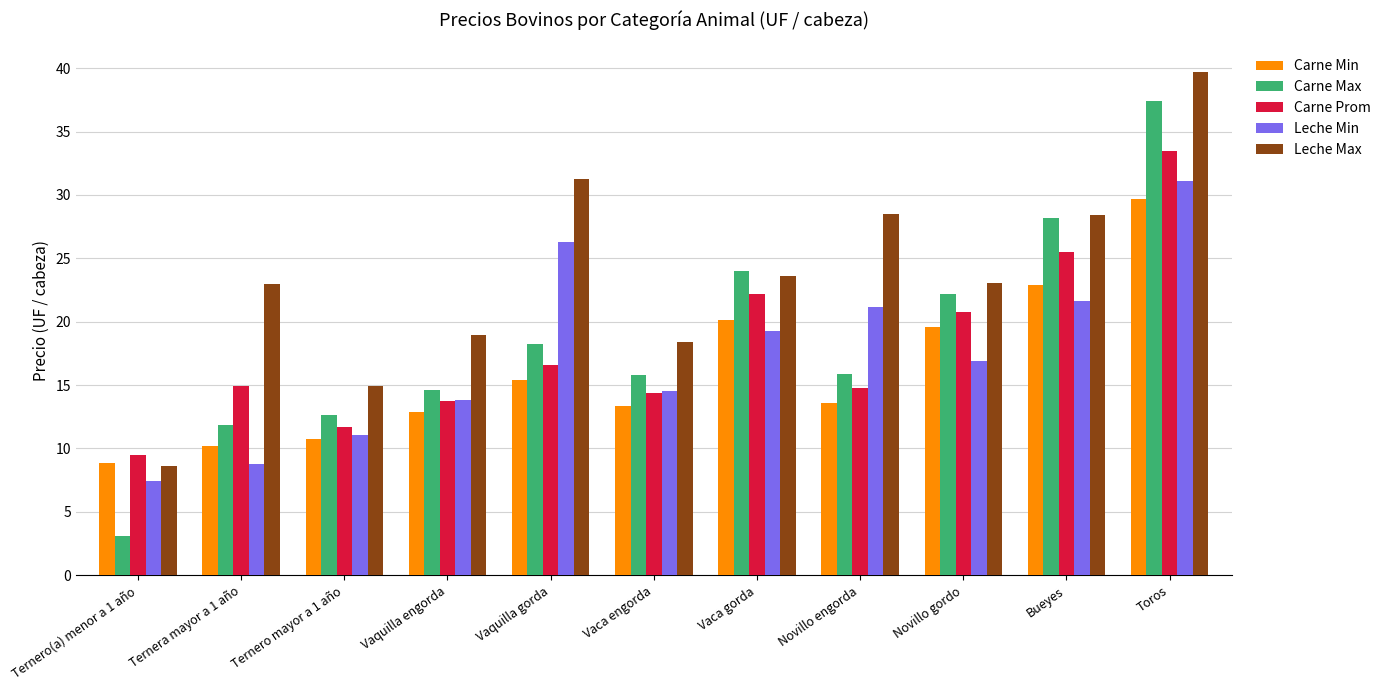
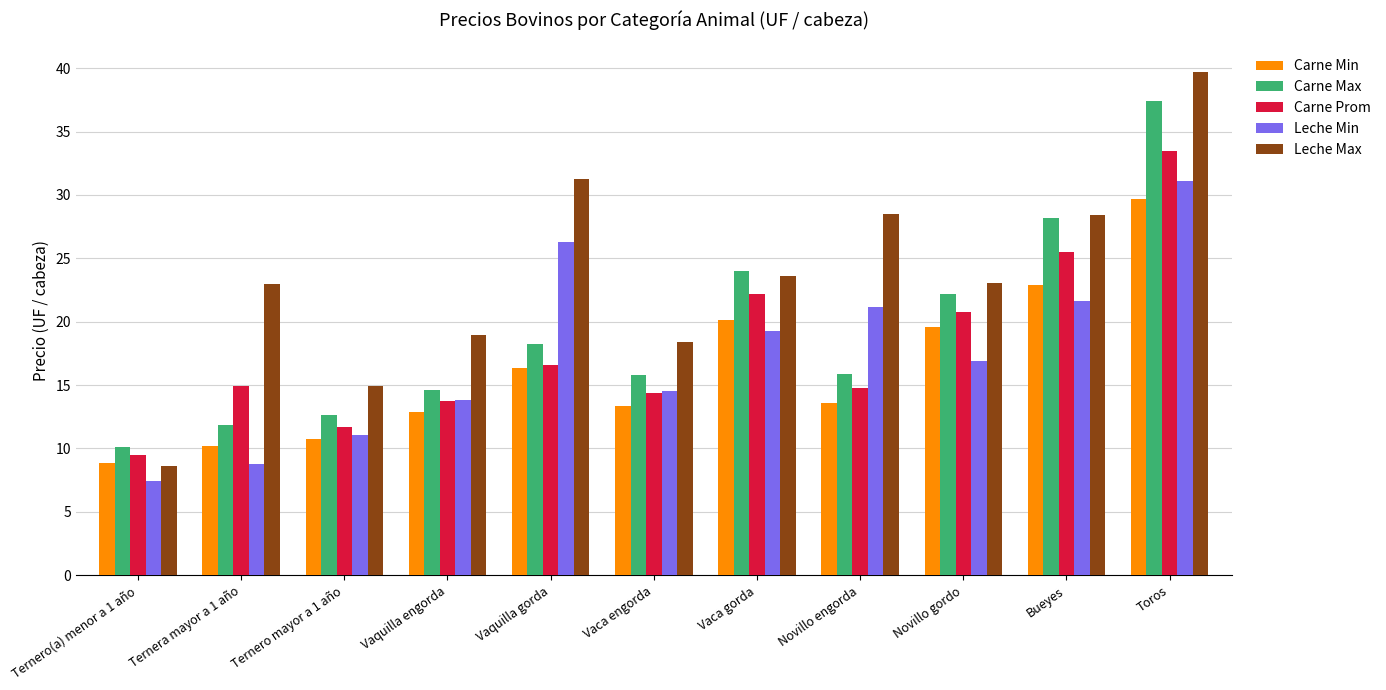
  {
    "Carne Min": {
      "Ternero(a) menor a 1 año": 8.9,
      "Ternera mayor a 1 año": 10.2,
      "Ternero mayor a 1 año": 10.8,
      "Vaquilla engorda": 12.9,
-     "Vaquilla gorda": 15.4,
+     "Vaquilla gorda": 16.4,
      "Vaca engorda": 13.3,
      "Vaca gorda": 20.1,
      "Novillo engorda": 13.6,
      "Novillo gordo": 19.6,
      "Bueyes": 22.9,
      "Toros": 29.7
    },
    "Carne Max": {
-     "Ternero(a) menor a 1 año": 3.1,
+     "Ternero(a) menor a 1 año": 10.1,
      "Ternera mayor a 1 año": 11.9,
      "Ternero mayor a 1 año": 12.6,
      "Vaquilla engorda": 14.6,
      "Vaquilla gorda": 18.3,
      "Vaca engorda": 15.8,
      "Vaca gorda": 24.0,
      "Novillo engorda": 15.9,
      "Novillo gordo": 22.2,
      "Bueyes": 28.2,
      "Toros": 37.5
    },
    "Carne Prom": {
      "Ternero(a) menor a 1 año": 9.5,
      "Ternera mayor a 1 año": 15.0,
      "Ternero mayor a 1 año": 11.7,
      "Vaquilla engorda": 13.7,
      "Vaquilla gorda": 16.6,
      "Vaca engorda": 14.4,
      "Vaca gorda": 22.2,
      "Novillo engorda": 14.8,
      "Novillo gordo": 20.8,
      "Bueyes": 25.5,
      "Toros": 33.5
    },
    "Leche Min": {
      "Ternero(a) menor a 1 año": 7.5,
      "Ternera mayor a 1 año": 8.8,
      "Ternero mayor a 1 año": 11.1,
      "Vaquilla engorda": 13.8,
      "Vaquilla gorda": 26.3,
      "Vaca engorda": 14.6,
      "Vaca gorda": 19.3,
      "Novillo engorda": 21.2,
      "Novillo gordo": 16.9,
      "Bueyes": 21.7,
      "Toros": 31.1
    },
    "Leche Max": {
      "Ternero(a) menor a 1 año": 8.6,
      "Ternera mayor a 1 año": 23.0,
      "Ternero mayor a 1 año": 14.9,
      "Vaquilla engorda": 19.0,
      "Vaquilla gorda": 31.2,
      "Vaca engorda": 18.4,
      "Vaca gorda": 23.6,
      "Novillo engorda": 28.5,
      "Novillo gordo": 23.1,
      "Bueyes": 28.5,
      "Toros": 39.7
    }
  }
